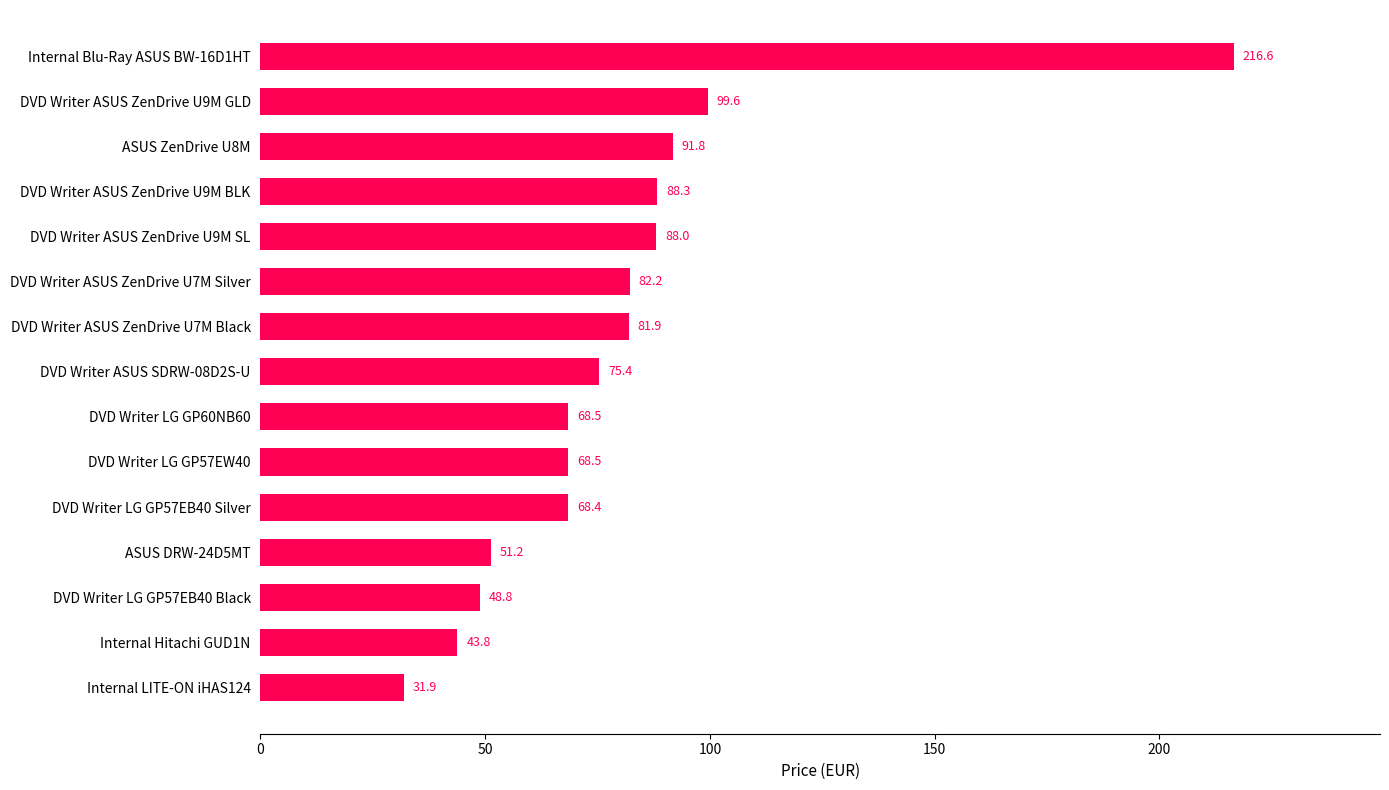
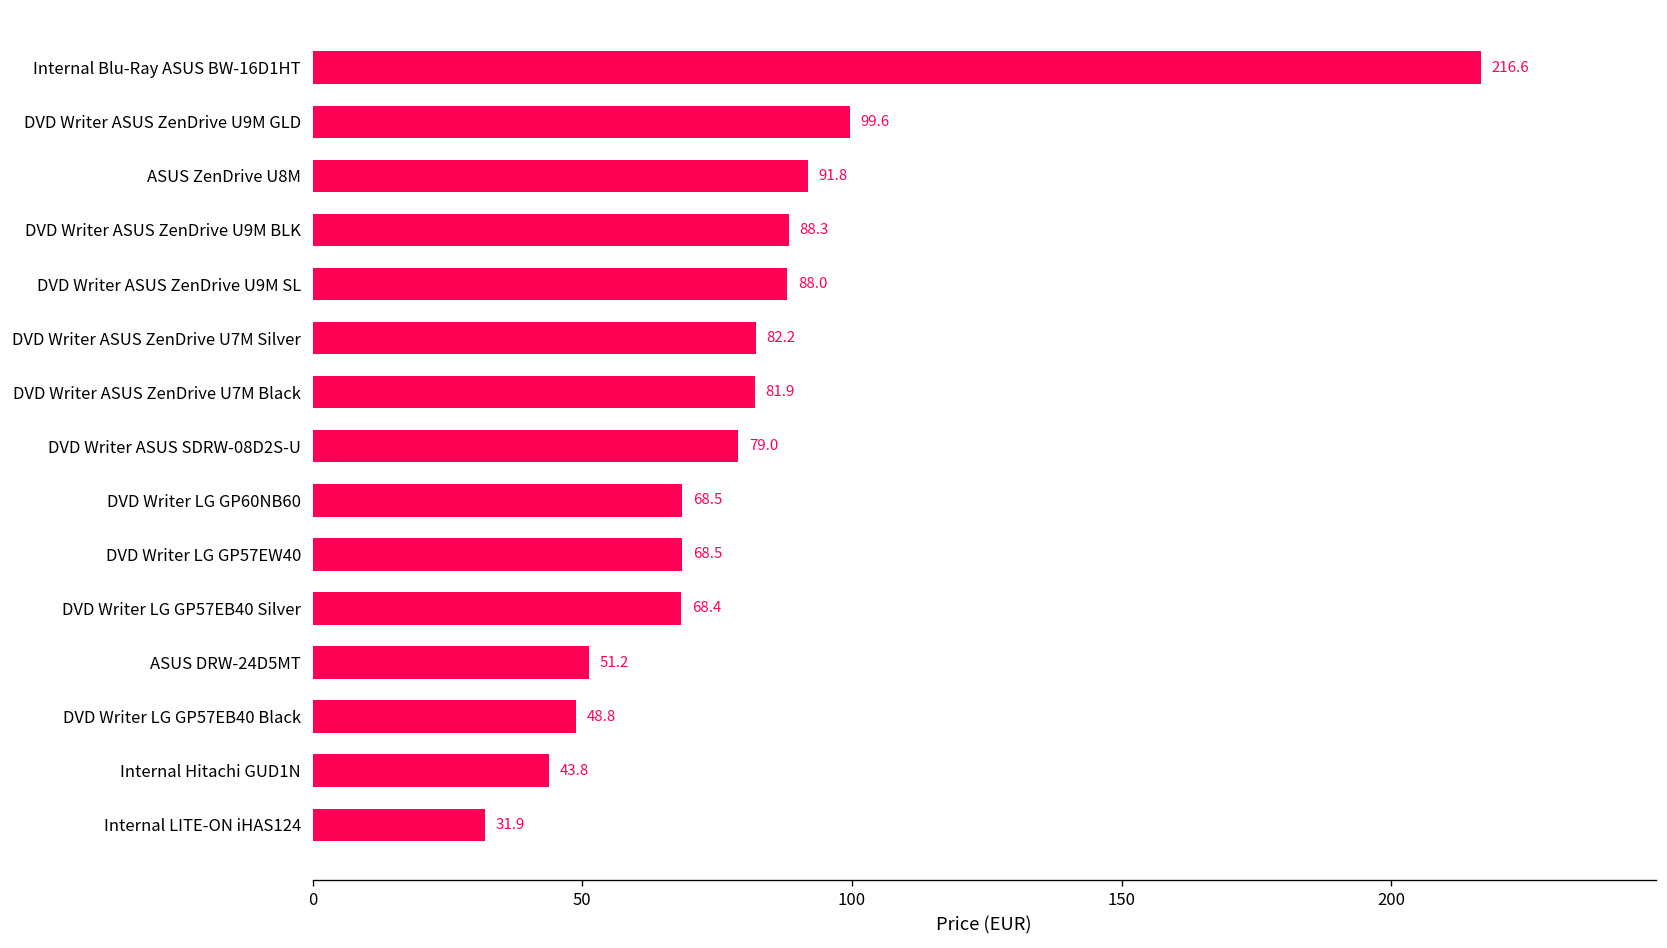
  {
    "Internal Blu-Ray ASUS BW-16D1HT": 216.6,
    "DVD Writer ASUS ZenDrive U9M GLD": 99.6,
    "ASUS ZenDrive U8M": 91.8,
    "DVD Writer ASUS ZenDrive U9M BLK": 88.3,
    "DVD Writer ASUS ZenDrive U9M SL": 88.0,
    "DVD Writer ASUS ZenDrive U7M Silver": 82.2,
    "DVD Writer ASUS ZenDrive U7M Black": 81.9,
-   "DVD Writer ASUS SDRW-08D2S-U": 75.4,
+   "DVD Writer ASUS SDRW-08D2S-U": 79.0,
    "DVD Writer LG GP60NB60": 68.5,
    "DVD Writer LG GP57EW40": 68.5,
    "DVD Writer LG GP57EB40 Silver": 68.4,
    "ASUS DRW-24D5MT": 51.2,
    "DVD Writer LG GP57EB40 Black": 48.8,
    "Internal Hitachi GUD1N": 43.8,
    "Internal LITE-ON iHAS124": 31.9
  }
